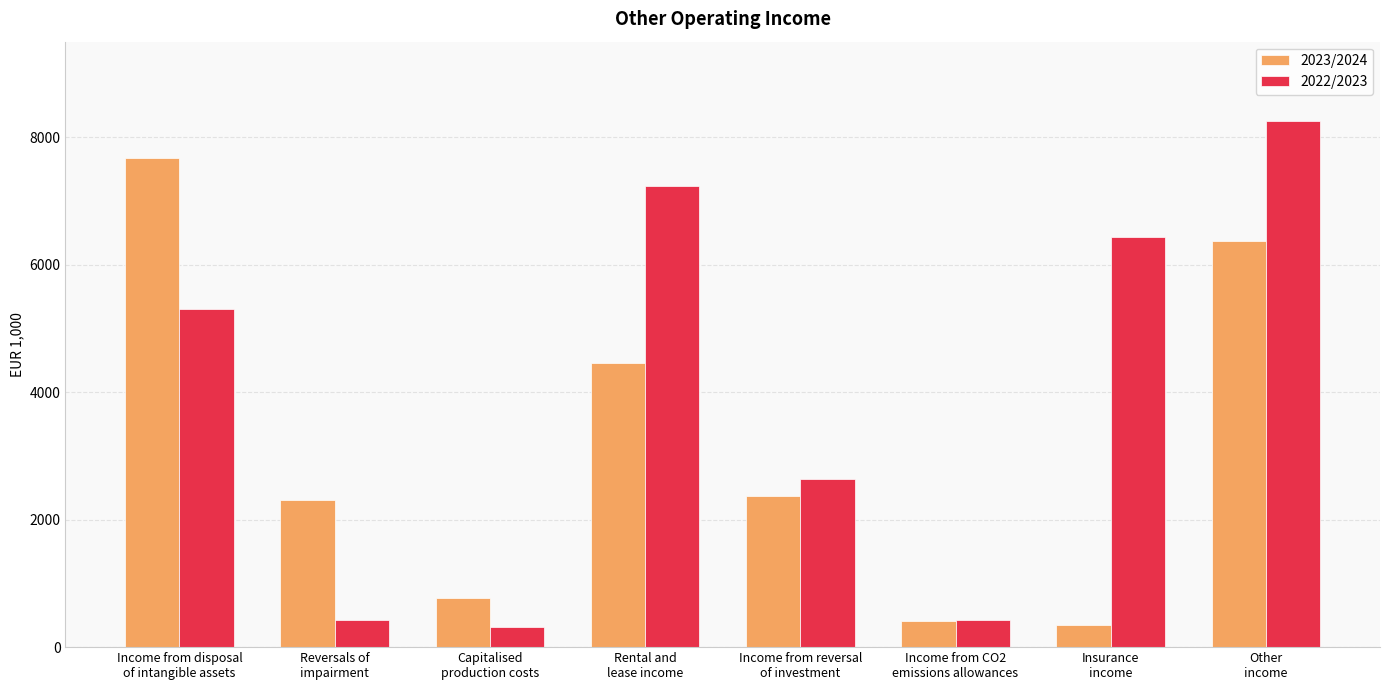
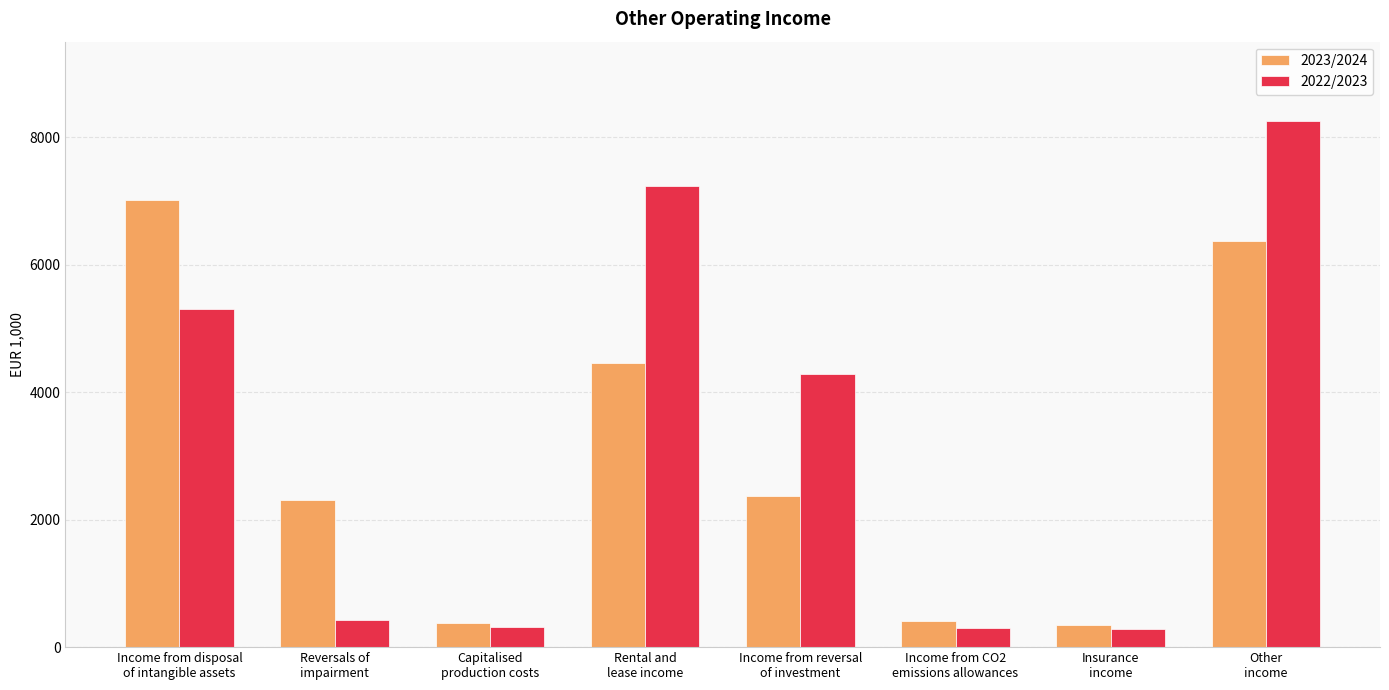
  {
    "2023/2024": {
-     "Income from disposal of intangible assets": 7700,
+     "Income from disposal of intangible assets": 7000,
      "Reversals of impairment": 2300,
-     "Capitalised production costs": 800,
+     "Capitalised production costs": 400,
      "Rental and lease income": 4500,
      "Income from reversal of investment": 2400,
      "Income from CO2 emissions allowances": 400,
      "Insurance income": 300,
      "Other income": 6400
    },
    "2022/2023": {
      "Income from disposal of intangible assets": 5300,
      "Reversals of impairment": 400,
      "Capitalised production costs": 300,
      "Rental and lease income": 7200,
-     "Income from reversal of investment": 2600,
-     "Income from CO2 emissions allowances": 400,
-     "Insurance income": 6400,
+     "Income from reversal of investment": 4300,
+     "Income from CO2 emissions allowances": 300,
+     "Insurance income": 300,
      "Other income": 8300
    }
  }
